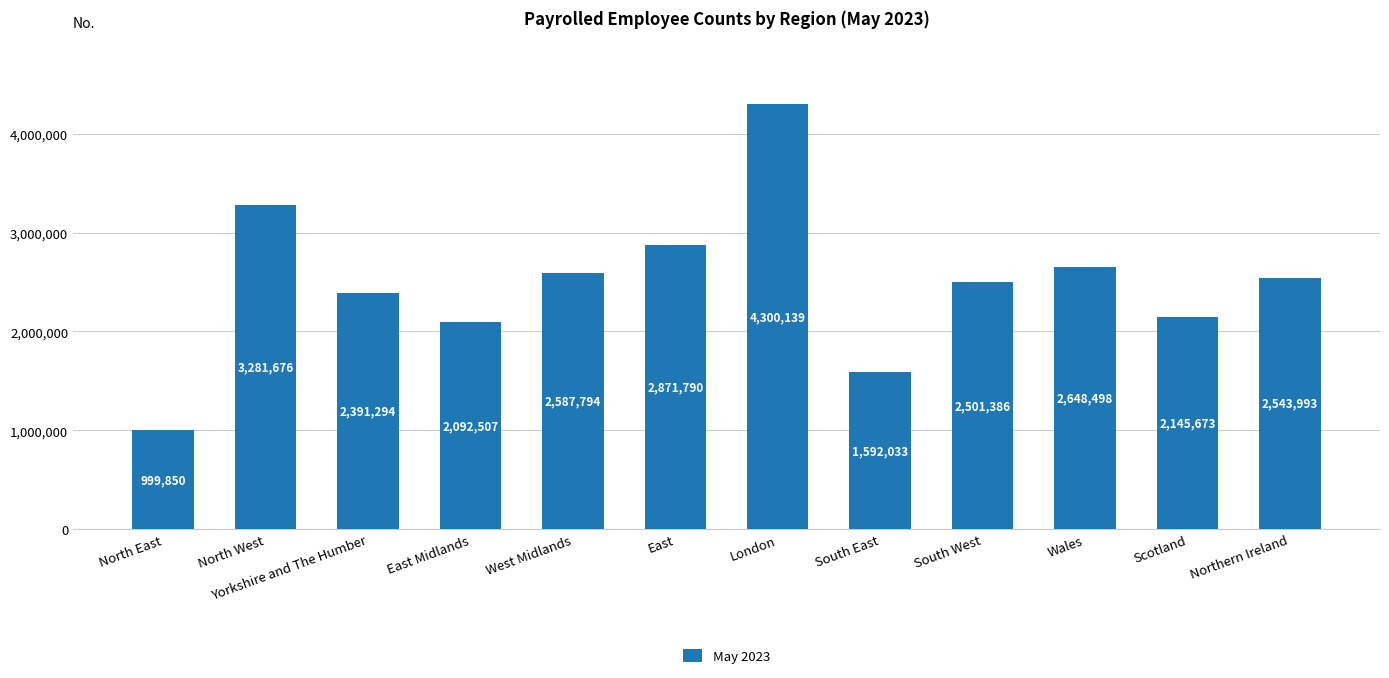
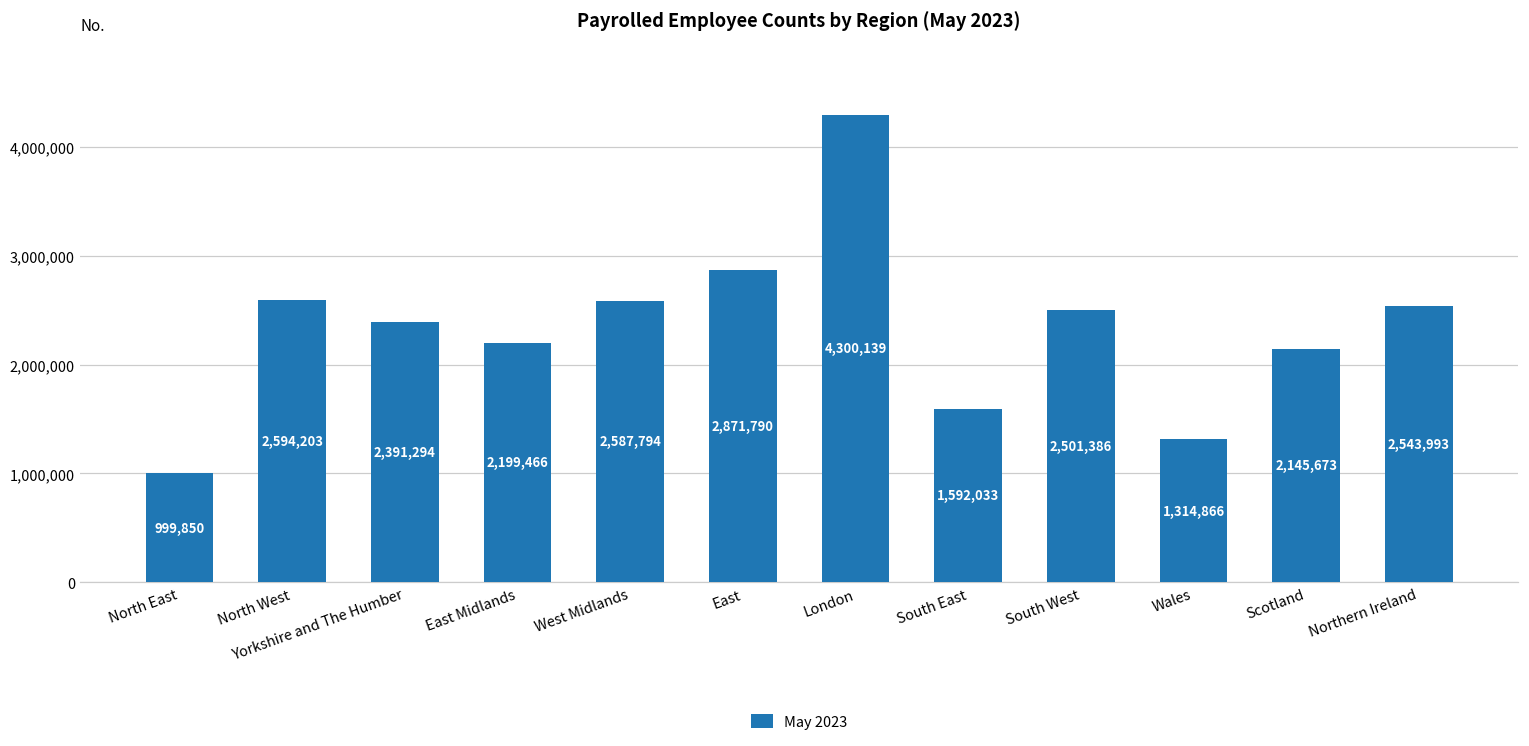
  {
    "North East": "999,850",
-   "North West": "3,281,676",
+   "North West": "2,594,203",
    "Yorkshire and The Humber": "2,391,294",
-   "East Midlands": "2,092,507",
+   "East Midlands": "2,199,466",
    "West Midlands": "2,587,794",
    "East": "2,871,790",
    "London": "4,300,139",
    "South East": "1,592,033",
    "South West": "2,501,386",
-   "Wales": "2,648,498",
+   "Wales": "1,314,866",
    "Scotland": "2,145,673",
    "Northern Ireland": "2,543,993"
  }
